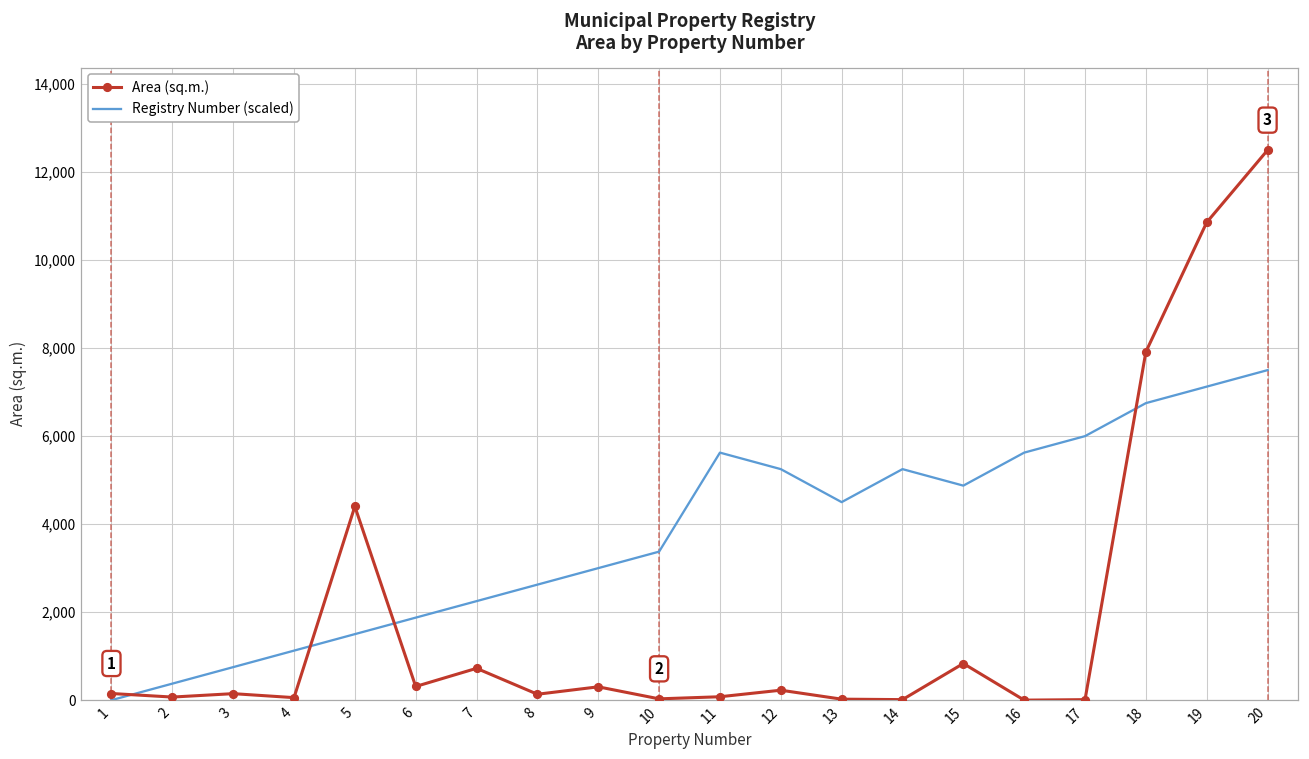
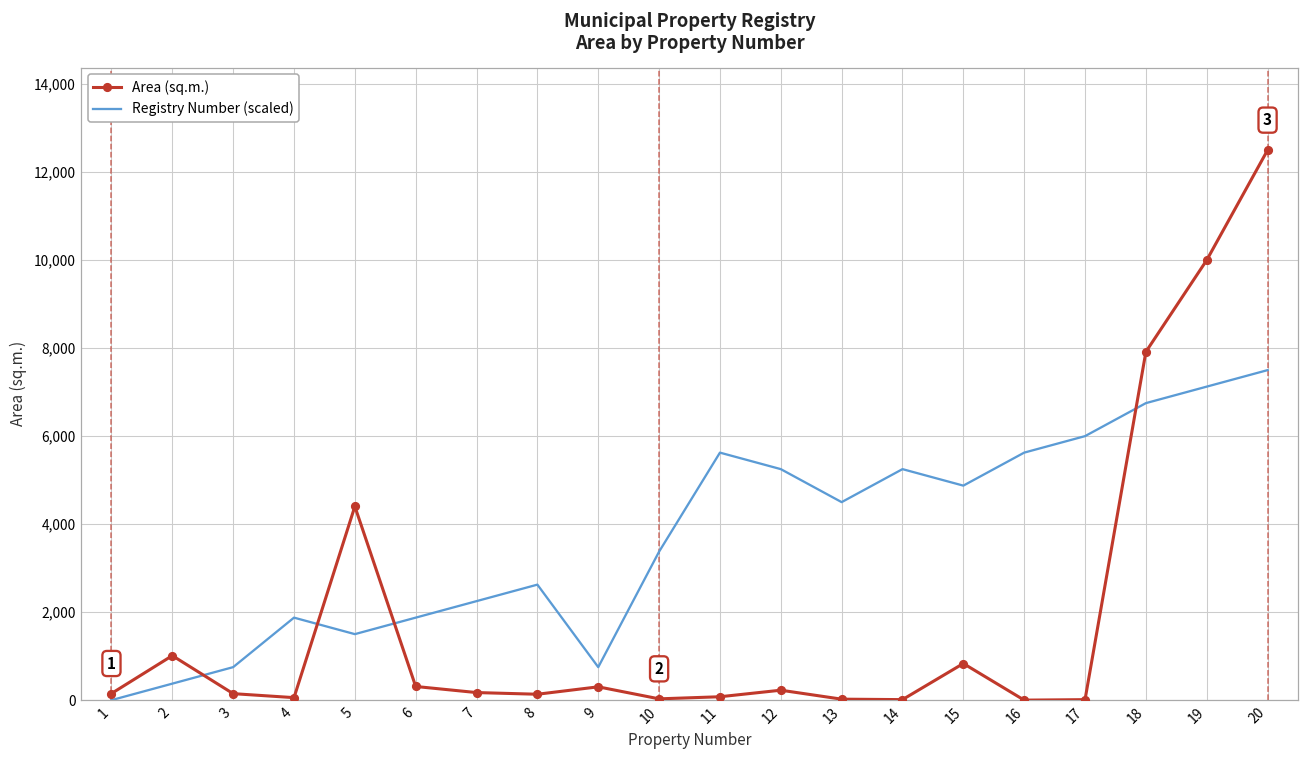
  {
    "Area (sq.m.)": {
-     "2": "100",
+     "2": "1,000",
      "3": "100",
      "4": "100",
      "5": "4,400",
      "6": "300",
-     "7": "700",
+     "7": "200",
      "8": "100",
      "9": "300",
      "11": "100",
      "12": "200",
      "13": "0",
      "14": "0",
      "15": "800",
      "16": "0",
      "17": "0",
      "18": "7,900",
-     "19": "10,900"
+     "19": "10,000"
    },
    "Registry Number (scaled)": {
      "1": "0",
      "2": "400",
      "3": "800",
-     "4": "1,100",
+     "4": "1,900",
      "5": "1,500",
      "6": "1,900",
      "7": "2,300",
      "8": "2,600",
-     "9": "3,000",
+     "9": "800",
      "10": "3,400",
      "11": "5,600",
      "12": "5,300",
      "13": "4,500",
      "14": "5,300",
      "15": "4,900",
      "16": "5,600",
      "17": "6,000",
      "18": "6,800",
      "19": "7,100",
      "20": "7,500"
    }
  }
